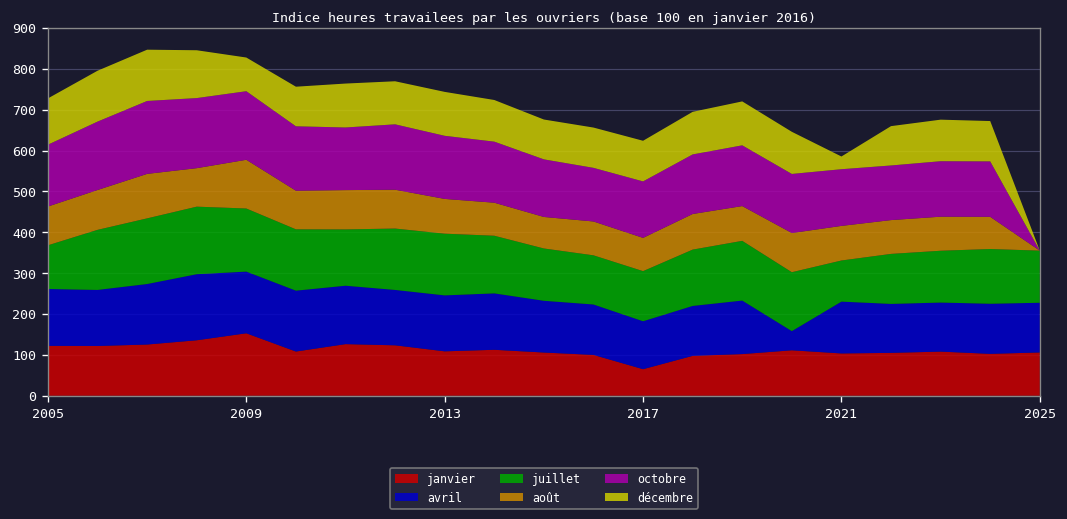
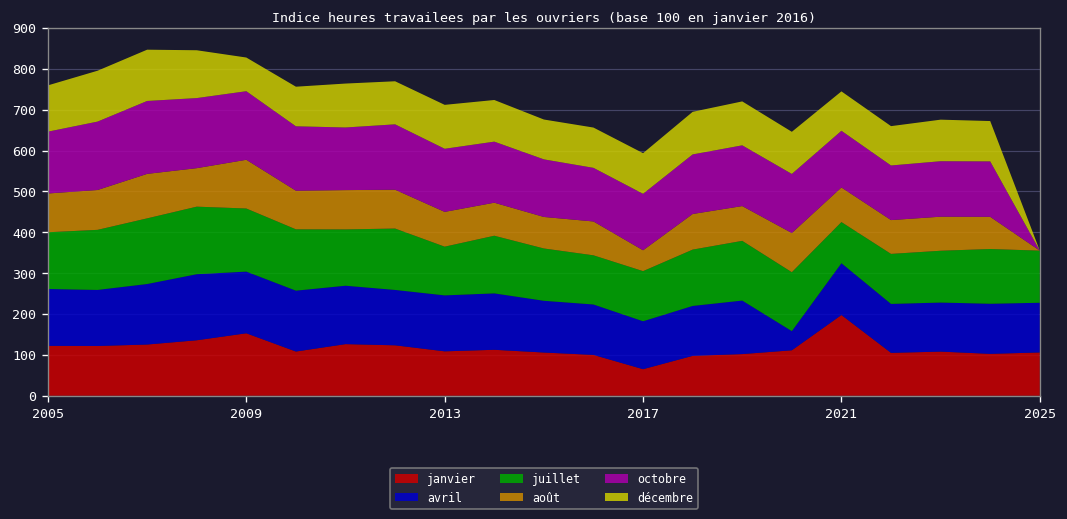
  {
    "janvier": {
      "2005": 120,
      "2009": 150,
      "2013": 110,
      "2017": 70,
-     "2021": 100,
+     "2021": 200,
      "2025": 110
    },
    "avril": {
      "2005": 140,
      "2009": 150,
      "2013": 140,
      "2017": 120,
      "2021": 130,
      "2025": 120
    },
    "juillet": {
-     "2005": 110,
+     "2005": 140,
      "2009": 150,
-     "2013": 150,
+     "2013": 120,
      "2017": 120,
      "2021": 100
    },
    "août": {
      "2005": 90,
      "2009": 120,
      "2013": 90,
-     "2017": 80,
+     "2017": 50,
      "2021": 80
    },
    "octobre": {
      "2005": 150,
      "2009": 170,
      "2013": 150,
      "2017": 140,
      "2021": 140
    },
    "décembre": {
      "2005": 110,
      "2009": 80,
      "2013": 110,
      "2017": 100,
-     "2021": 30
+     "2021": 100
    }
  }
